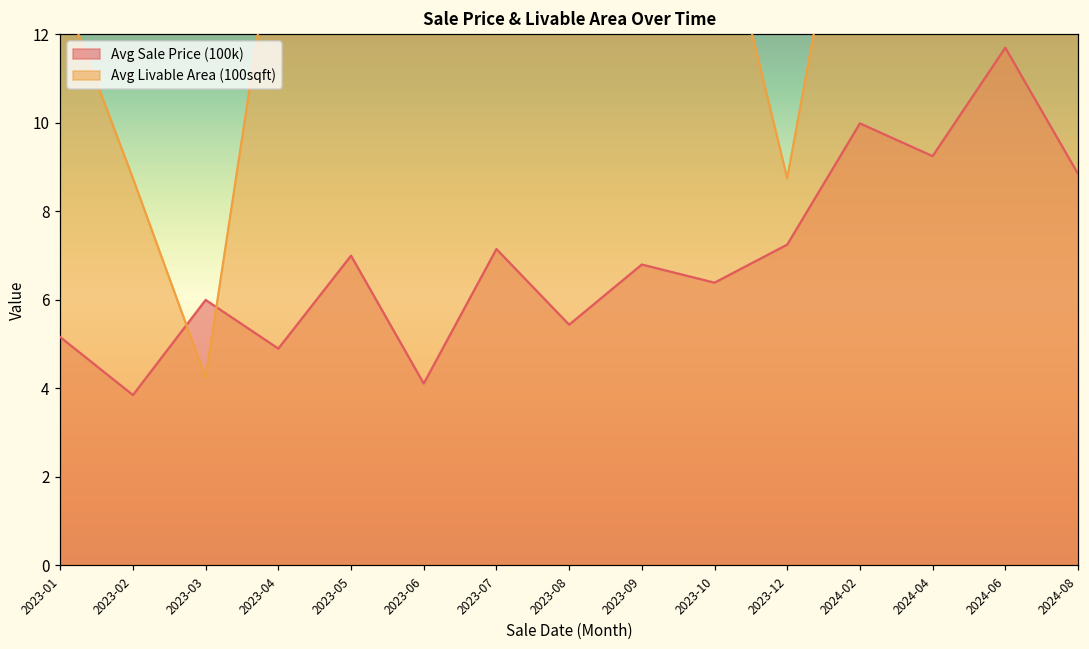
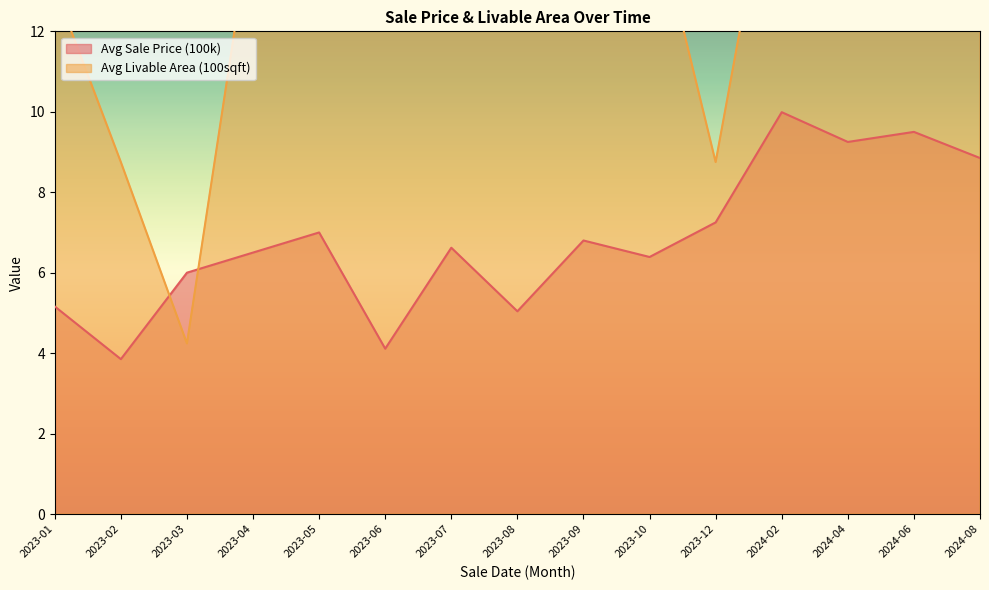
  {
    "Avg Sale Price (100k)": {
      "2023-01": 5.2,
      "2023-02": 3.9,
      "2023-03": 6.0,
-     "2023-04": 4.9,
+     "2023-04": 6.5,
      "2023-05": 7.0,
      "2023-06": 4.1,
-     "2023-07": 7.2,
-     "2023-08": 5.4,
+     "2023-07": 6.6,
+     "2023-08": 5.0,
      "2023-09": 6.8,
      "2023-10": 6.4,
      "2023-12": 7.3,
      "2024-02": 10.0,
      "2024-04": 9.3,
-     "2024-06": 11.7,
+     "2024-06": 9.5,
      "2024-08": 8.9
    },
    "Avg Livable Area (100sqft)": {
      "2023-02": 8.8,
      "2023-03": 4.2,
      "2023-12": 8.8
    }
  }
